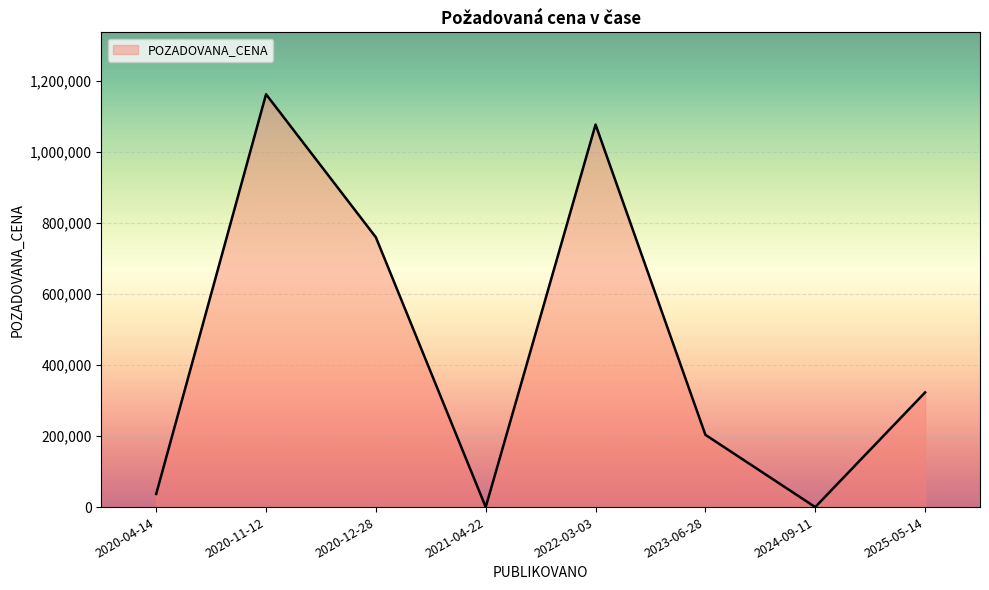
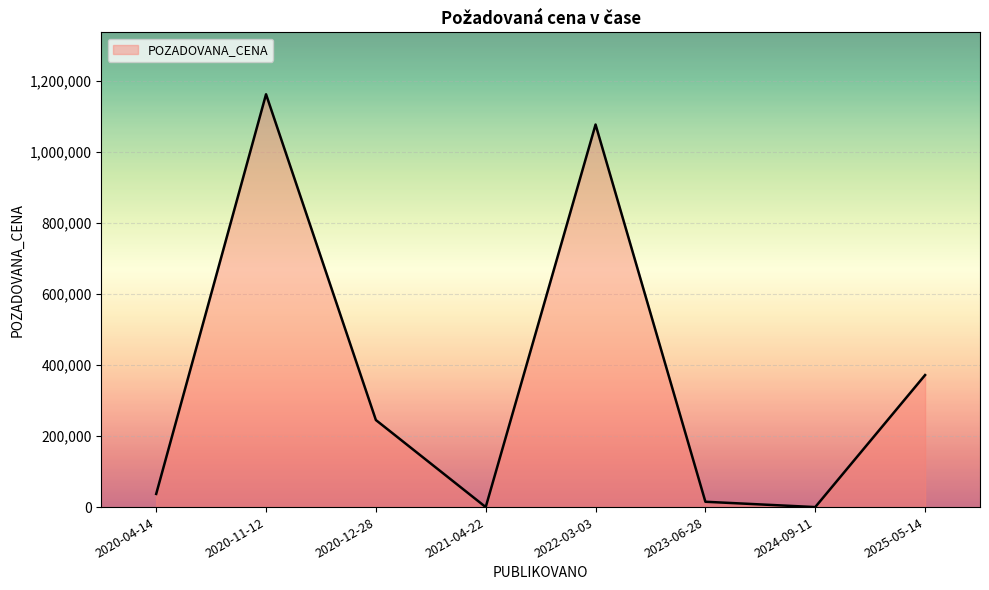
  {
    "2020-04-14": "40,000",
    "2020-11-12": "1,160,000",
-   "2020-12-28": "760,000",
+   "2020-12-28": "250,000",
    "2021-04-22": "0",
    "2022-03-03": "1,080,000",
-   "2023-06-28": "200,000",
+   "2023-06-28": "20,000",
    "2024-09-11": "0",
-   "2025-05-14": "320,000"
+   "2025-05-14": "370,000"
  }
